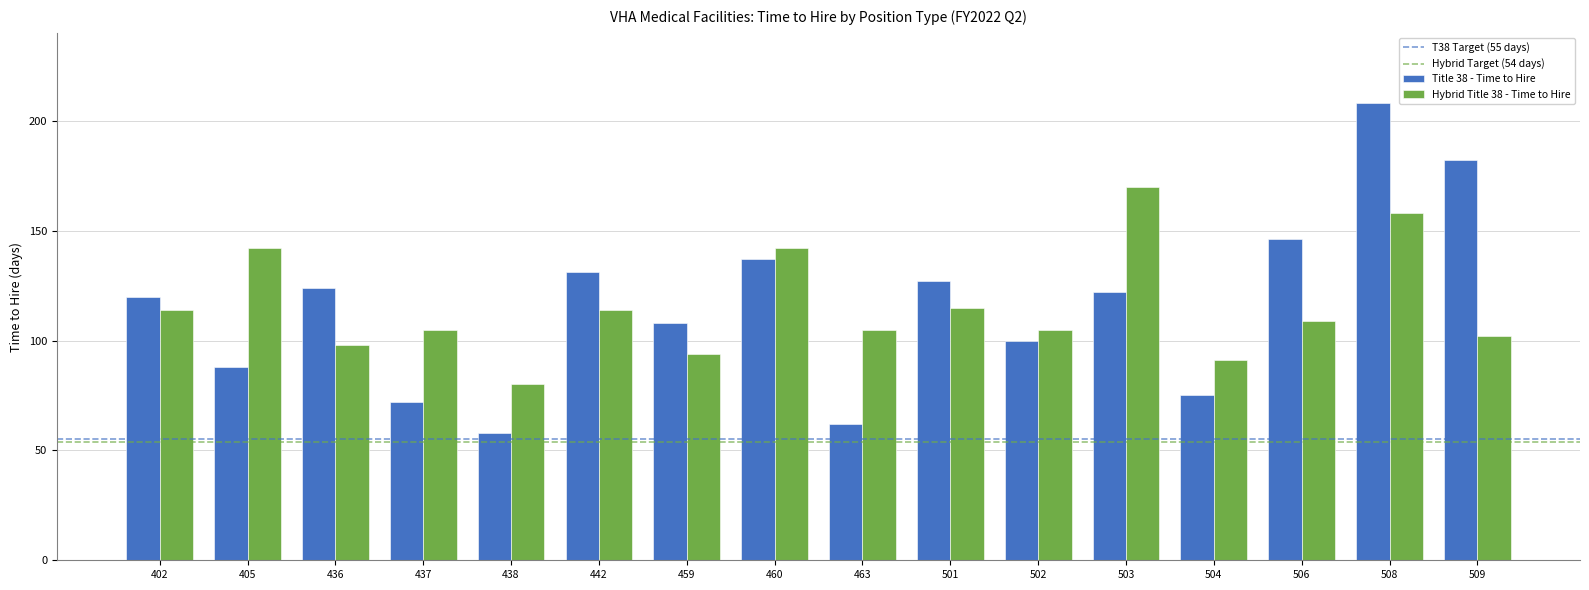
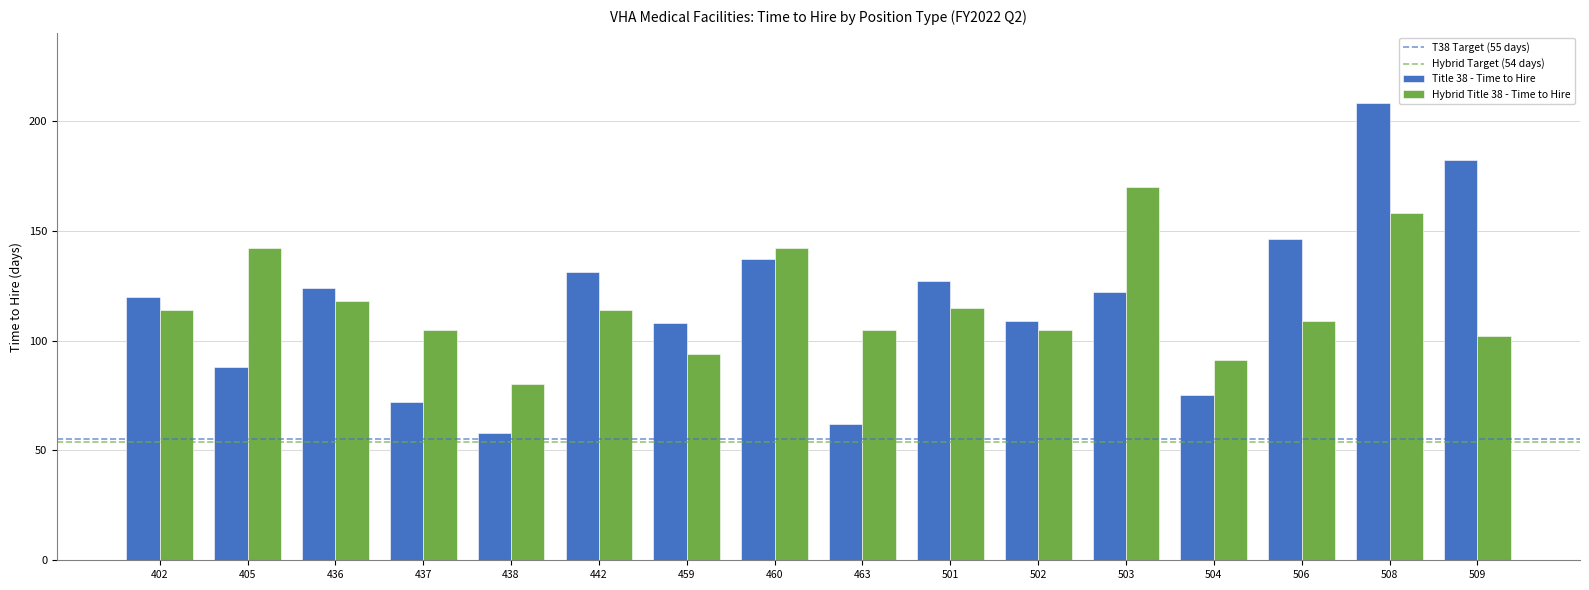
  {
    "Title 38 - Time to Hire": {
      "402": 120,
      "405": 88,
      "436": 124,
      "437": 72,
      "438": 58,
      "442": 131,
      "459": 108,
      "460": 137,
      "463": 62,
      "501": 127,
-     "502": 100,
+     "502": 109,
      "503": 122,
      "504": 75,
      "506": 146,
      "508": 208,
      "509": 182
    },
    "Hybrid Title 38 - Time to Hire": {
      "402": 114,
      "405": 142,
-     "436": 98,
+     "436": 118,
      "437": 105,
      "438": 80,
      "442": 114,
      "459": 94,
      "460": 142,
      "463": 105,
      "501": 115,
      "502": 105,
      "503": 170,
      "504": 91,
      "506": 109,
      "508": 158,
      "509": 102
    }
  }
